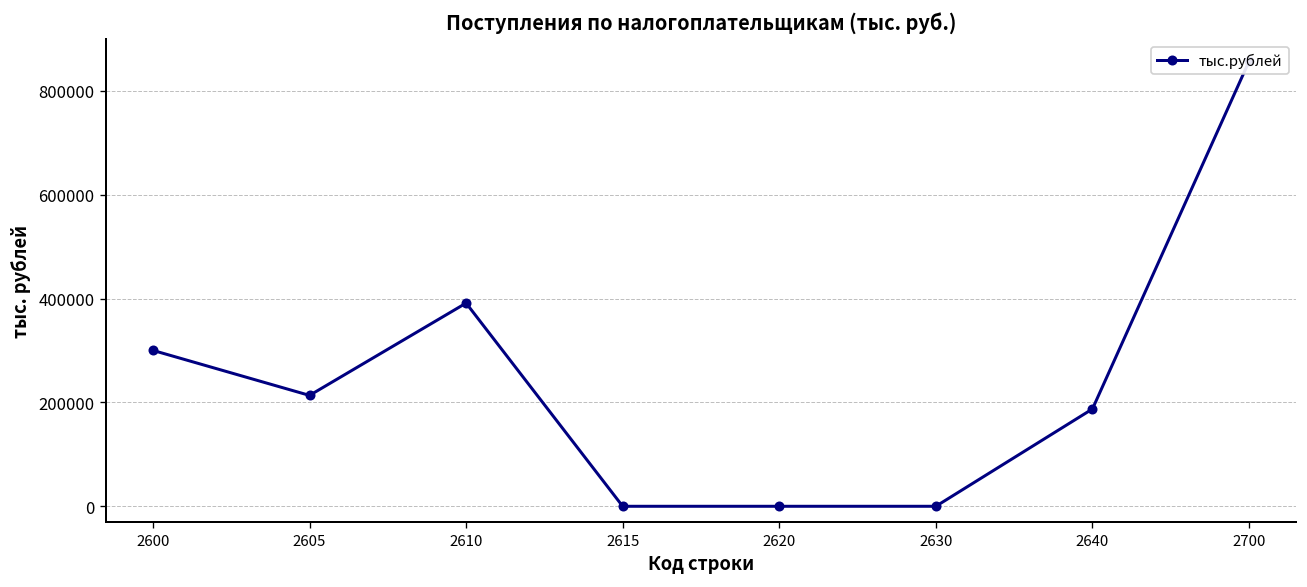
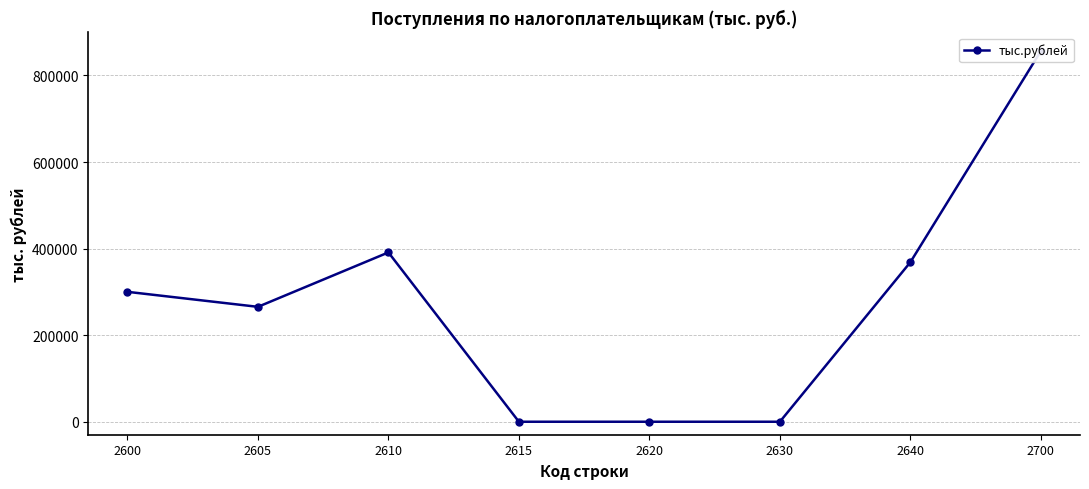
  {
    "2600": 300000,
-   "2605": 210000,
+   "2605": 270000,
    "2610": 390000,
    "2615": 0,
    "2620": 0,
    "2630": 0,
-   "2640": 190000
+   "2640": 370000
  }
